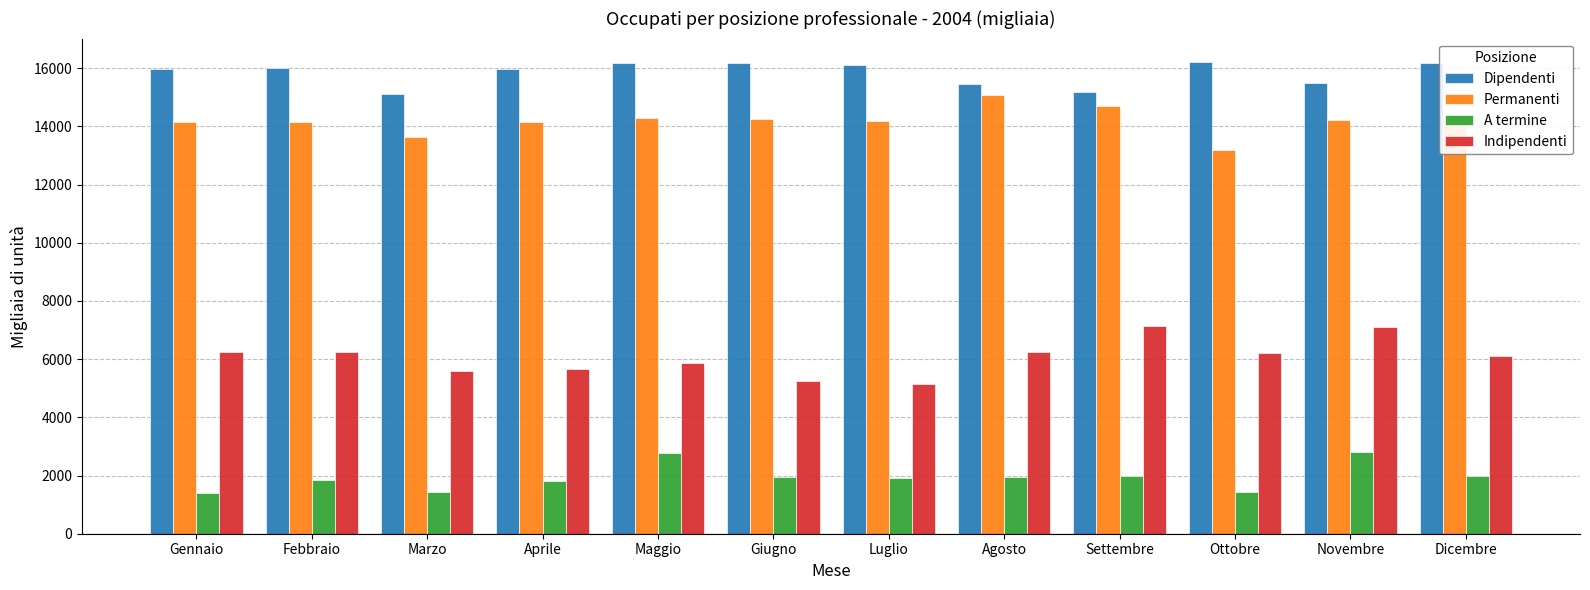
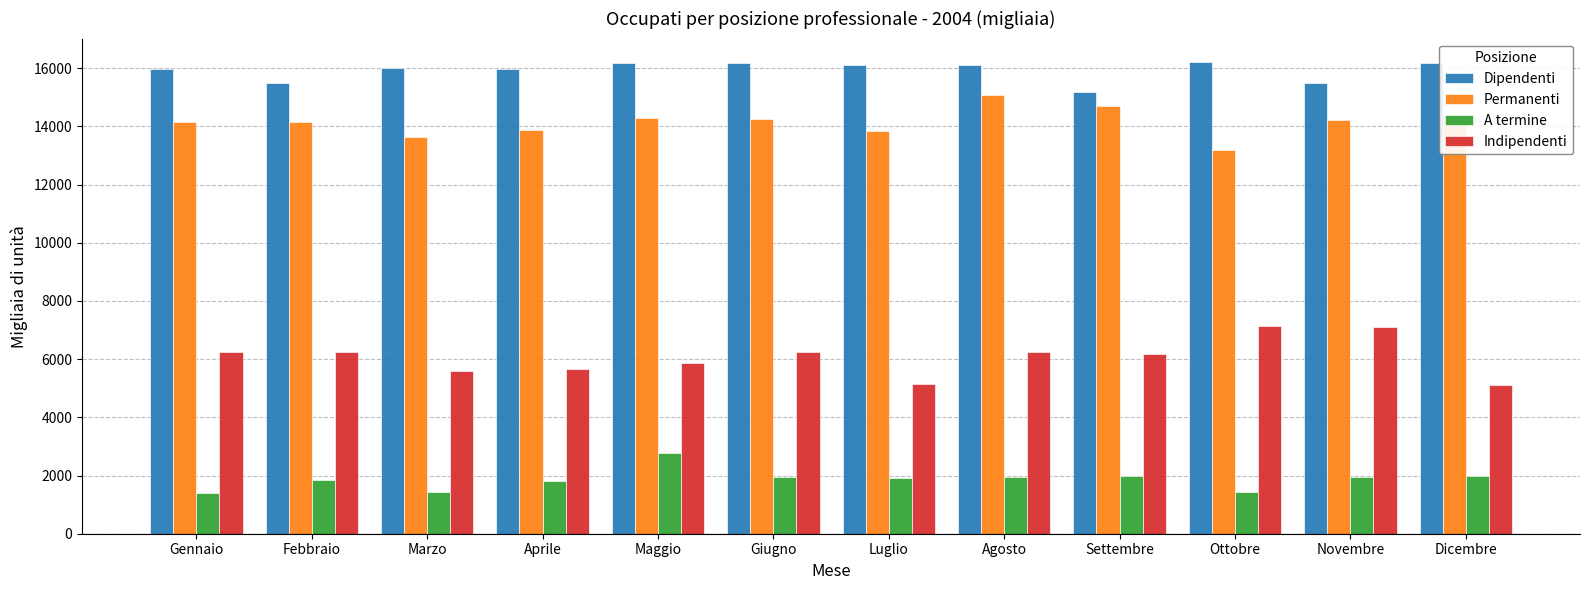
  {
    "Dipendenti": {
      "Gennaio": 16000,
-     "Febbraio": 16000,
-     "Marzo": 15100,
+     "Febbraio": 15500,
+     "Marzo": 16000,
      "Aprile": 16000,
      "Maggio": 16200,
      "Giugno": 16200,
      "Luglio": 16100,
-     "Agosto": 15400,
+     "Agosto": 16100,
      "Settembre": 15200,
      "Ottobre": 16200,
      "Novembre": 15500,
      "Dicembre": 16200
    },
    "Permanenti": {
      "Gennaio": 14200,
      "Febbraio": 14200,
      "Marzo": 13600,
-     "Aprile": 14200,
+     "Aprile": 13900,
      "Maggio": 14300,
      "Giugno": 14200,
-     "Luglio": 14200,
+     "Luglio": 13900,
      "Agosto": 15100,
      "Settembre": 14700,
      "Ottobre": 13200,
      "Novembre": 14200
    },
    "A termine": {
      "Gennaio": 1400,
      "Febbraio": 1800,
      "Marzo": 1400,
      "Aprile": 1800,
      "Maggio": 2800,
      "Giugno": 1900,
      "Luglio": 1900,
      "Agosto": 2000,
      "Settembre": 2000,
      "Ottobre": 1400,
-     "Novembre": 2800,
+     "Novembre": 1900,
      "Dicembre": 2000
    },
    "Indipendenti": {
      "Gennaio": 6200,
      "Febbraio": 6200,
      "Marzo": 5600,
      "Aprile": 5700,
      "Maggio": 5900,
-     "Giugno": 5200,
+     "Giugno": 6300,
      "Luglio": 5100,
      "Agosto": 6200,
-     "Settembre": 7100,
-     "Ottobre": 6200,
+     "Settembre": 6200,
+     "Ottobre": 7100,
      "Novembre": 7100,
-     "Dicembre": 6100
+     "Dicembre": 5100
    }
  }
